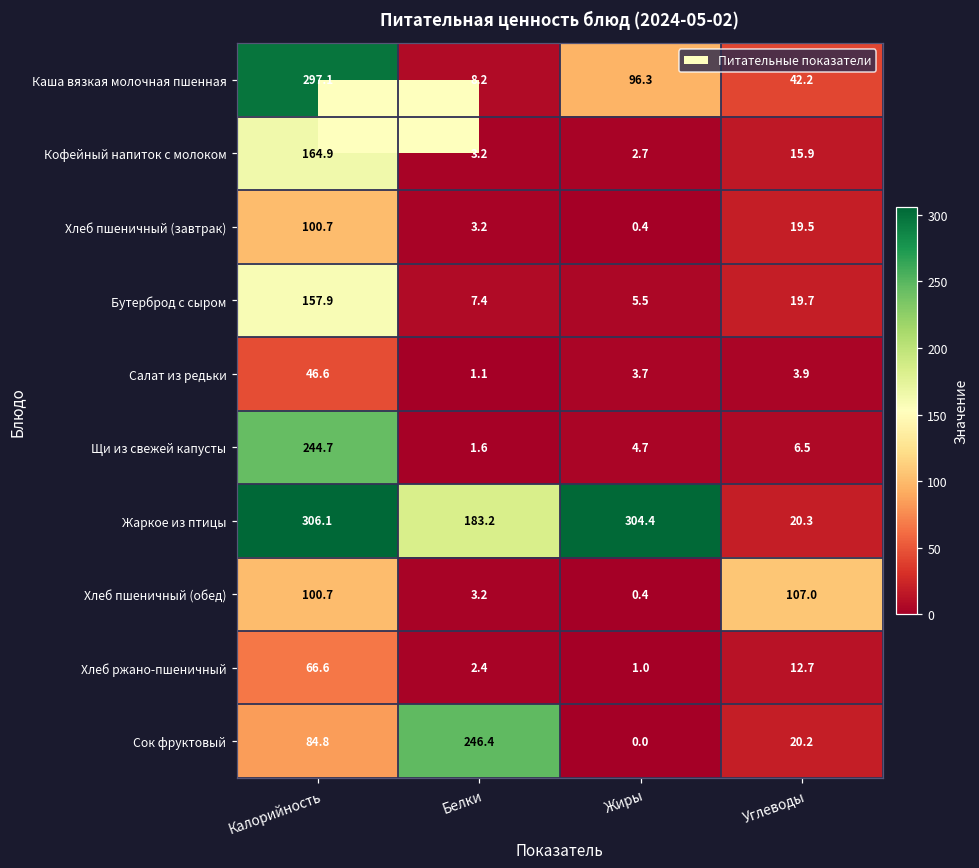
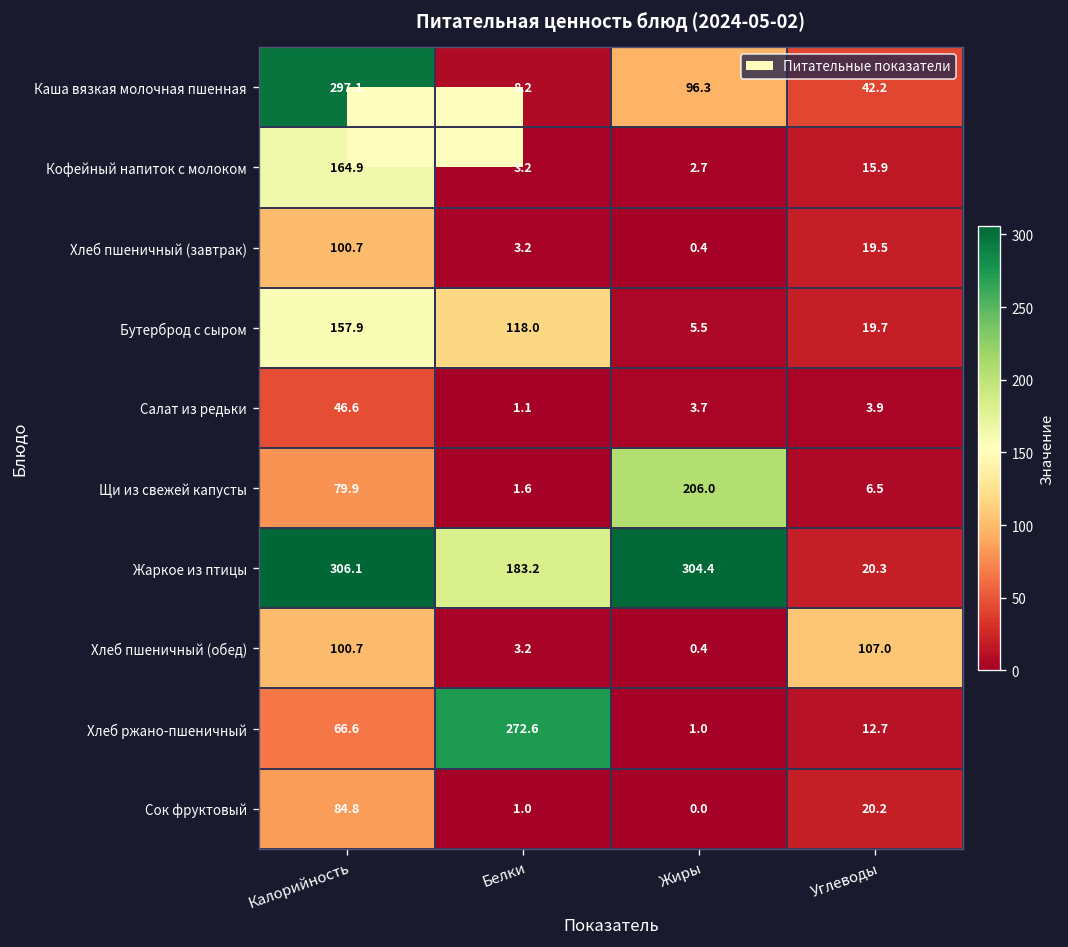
  {
    "Каша вязкая молочная пшенная": {
      "Жиры": 96.3,
      "Углеводы": 42.2
    },
    "Кофейный напиток с молоком": {
      "Жиры": 2.7,
      "Углеводы": 15.9
    },
    "Хлеб пшеничный (завтрак)": {
      "Калорийность": 100.7,
      "Белки": 3.2,
      "Жиры": 0.4,
      "Углеводы": 19.5
    },
    "Бутерброд с сыром": {
      "Калорийность": 157.9,
-     "Белки": 7.4,
+     "Белки": 118.0,
      "Жиры": 5.5,
      "Углеводы": 19.7
    },
    "Салат из редьки": {
      "Калорийность": 46.6,
      "Белки": 1.1,
      "Жиры": 3.7,
      "Углеводы": 3.9
    },
    "Щи из свежей капусты": {
-     "Калорийность": 244.7,
+     "Калорийность": 79.9,
      "Белки": 1.6,
-     "Жиры": 4.7,
+     "Жиры": 206.0,
      "Углеводы": 6.5
    },
    "Жаркое из птицы": {
      "Калорийность": 306.1,
      "Белки": 183.2,
      "Жиры": 304.4,
      "Углеводы": 20.3
    },
    "Хлеб пшеничный (обед)": {
      "Калорийность": 100.7,
      "Белки": 3.2,
      "Жиры": 0.4,
      "Углеводы": 107.0
    },
    "Хлеб ржано-пшеничный": {
      "Калорийность": 66.6,
-     "Белки": 2.4,
+     "Белки": 272.6,
      "Жиры": 1.0,
      "Углеводы": 12.7
    },
    "Сок фруктовый": {
      "Калорийность": 84.8,
-     "Белки": 246.4,
+     "Белки": 1.0,
      "Жиры": 0.0,
      "Углеводы": 20.2
    }
  }
